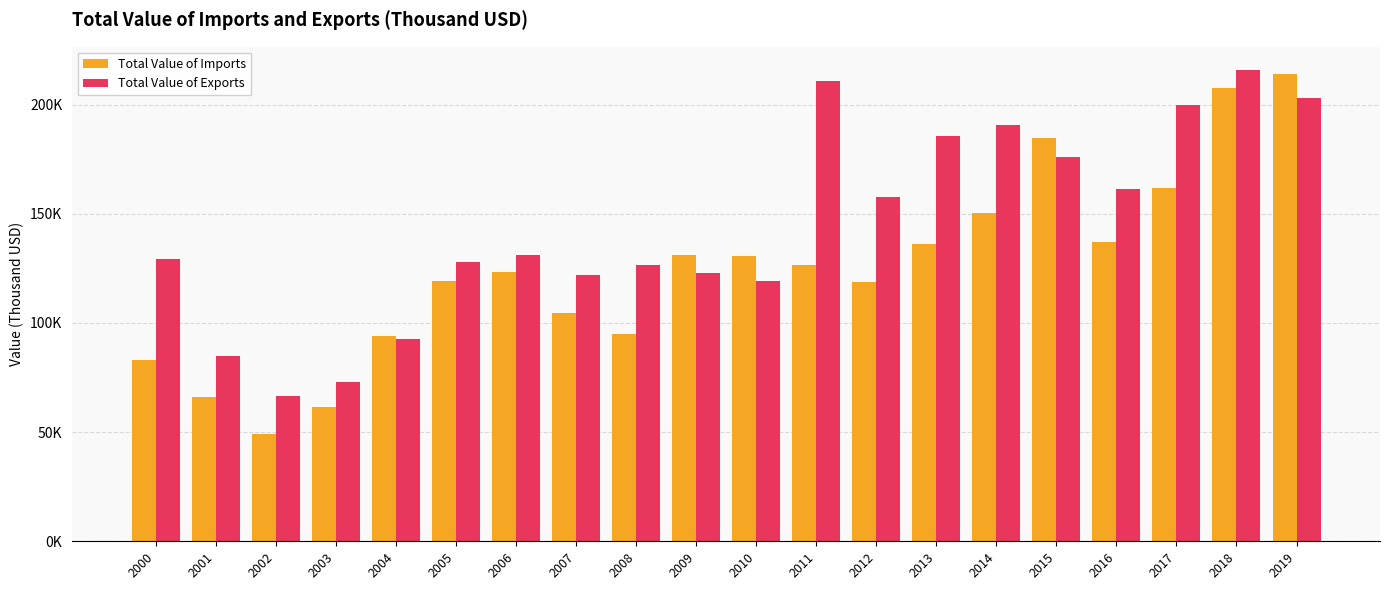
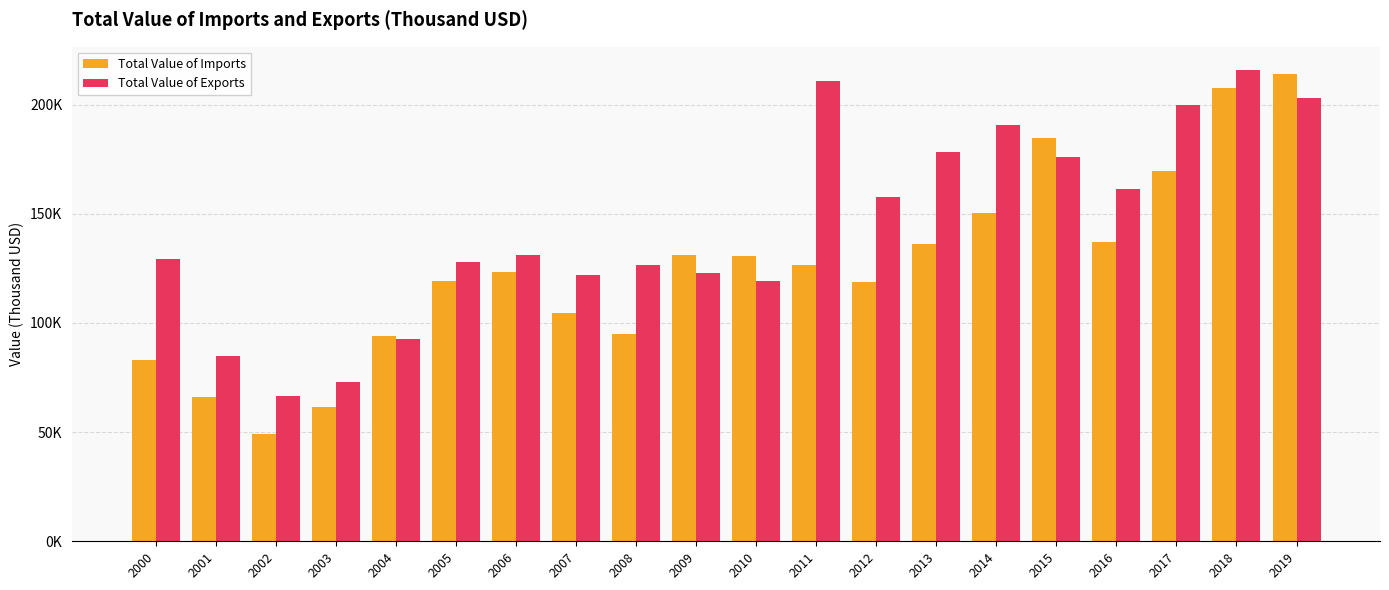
  {
    "Total Value of Imports": {
      "2000": 83000,
      "2001": 66000,
      "2002": 49000,
      "2003": 62000,
      "2004": 94000,
      "2005": 119000,
      "2006": 123000,
      "2007": 105000,
      "2008": 95000,
      "2009": 131000,
      "2010": 131000,
      "2011": 127000,
      "2012": 119000,
      "2013": 136000,
      "2014": 150000,
      "2015": 185000,
      "2016": 137000,
-     "2017": 162000,
+     "2017": 170000,
      "2018": 207000,
      "2019": 214000
    },
    "Total Value of Exports": {
      "2000": 129000,
      "2001": 85000,
      "2002": 66000,
      "2003": 73000,
      "2004": 93000,
      "2005": 128000,
      "2006": 131000,
      "2007": 122000,
      "2008": 127000,
      "2009": 123000,
      "2010": 119000,
      "2011": 211000,
      "2012": 158000,
-     "2013": 186000,
+     "2013": 178000,
      "2014": 191000,
      "2015": 176000,
      "2016": 161000,
      "2017": 200000,
      "2018": 216000,
      "2019": 203000
    }
  }
